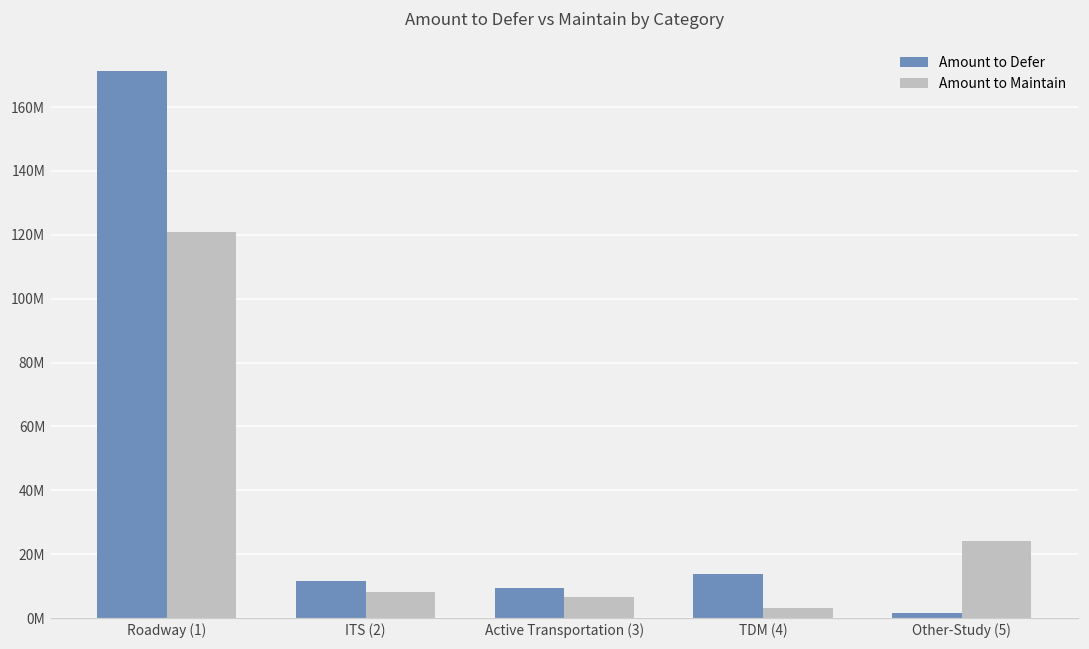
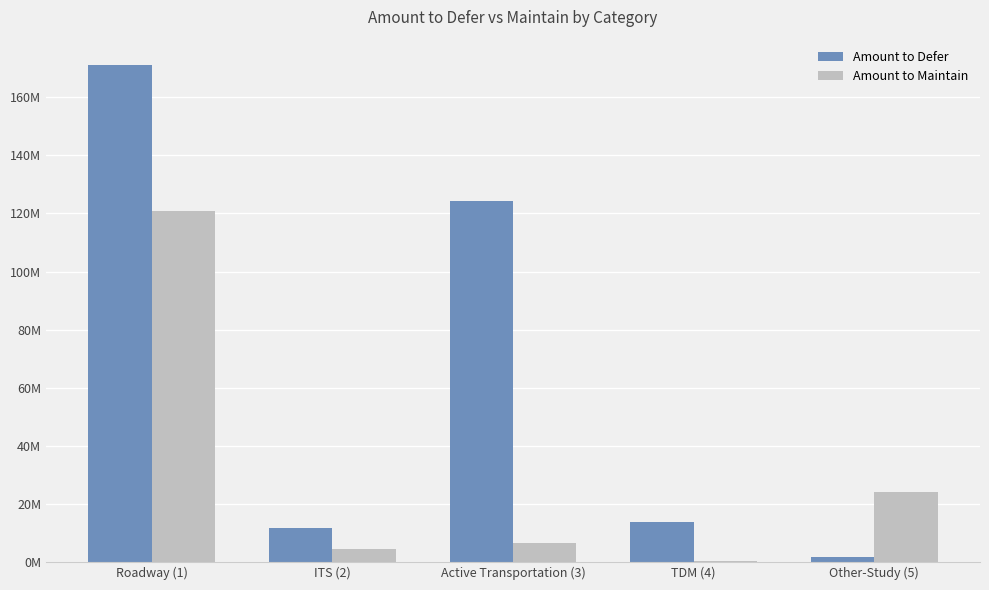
  {
    "Amount to Defer": {
      "Roadway (1)": 171000000,
      "ITS (2)": 12000000,
-     "Active Transportation (3)": 9000000,
+     "Active Transportation (3)": 124000000,
      "TDM (4)": 14000000,
      "Other-Study (5)": 2000000
    },
    "Amount to Maintain": {
      "Roadway (1)": 121000000,
-     "ITS (2)": 8000000,
+     "ITS (2)": 4000000,
      "Active Transportation (3)": 7000000,
-     "TDM (4)": 3000000,
+     "TDM (4)": 0,
      "Other-Study (5)": 24000000
    }
  }
